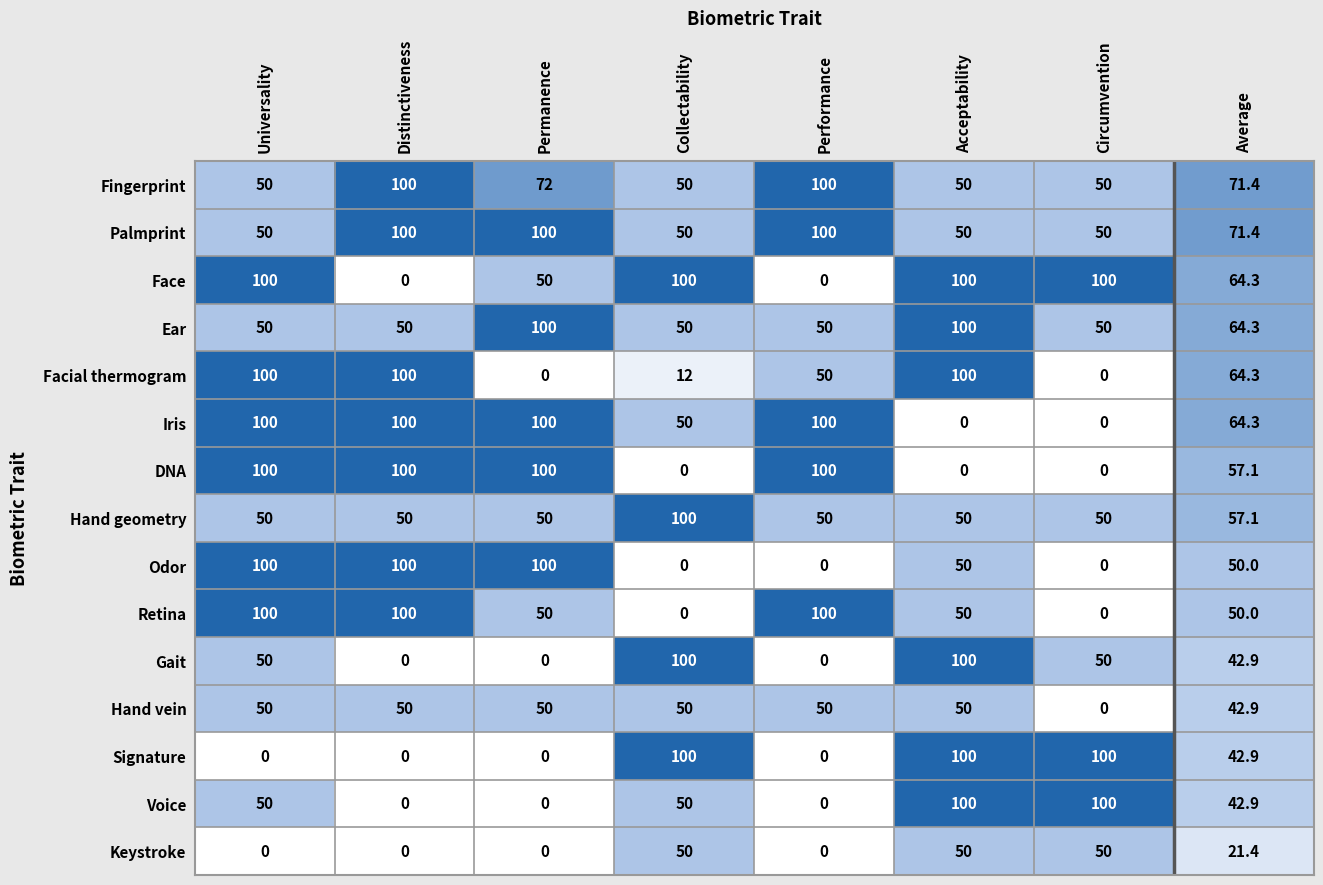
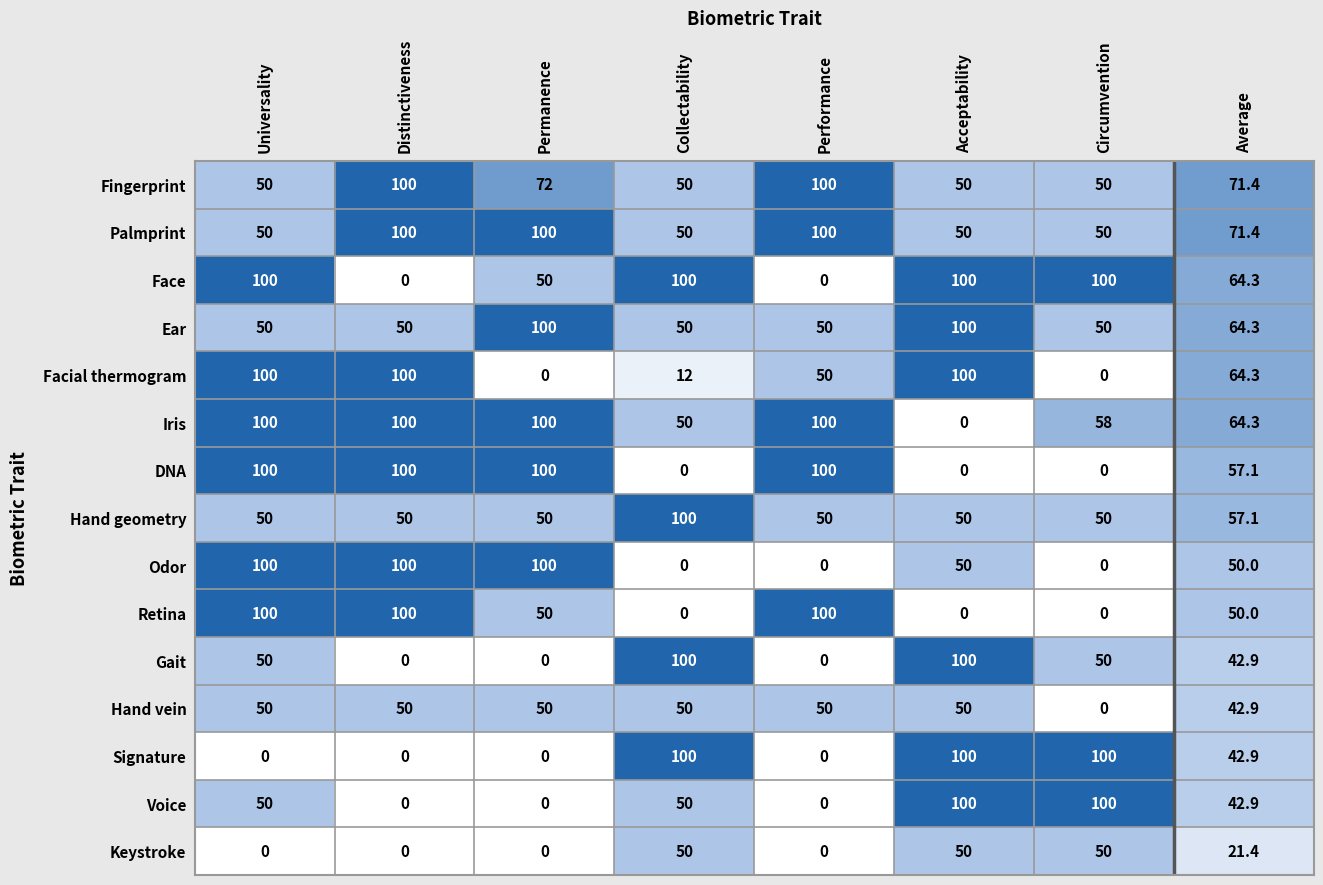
  {
    "Fingerprint": {
      "Universality": 50,
      "Distinctiveness": 100,
      "Permanence": 72,
      "Collectability": 50,
      "Performance": 100,
      "Acceptability": 50,
      "Circumvention": 50,
      "Average": 71.4
    },
    "Palmprint": {
      "Universality": 50,
      "Distinctiveness": 100,
      "Permanence": 100,
      "Collectability": 50,
      "Performance": 100,
      "Acceptability": 50,
      "Circumvention": 50,
      "Average": 71.4
    },
    "Face": {
      "Universality": 100,
      "Distinctiveness": 0,
      "Permanence": 50,
      "Collectability": 100,
      "Performance": 0,
      "Acceptability": 100,
      "Circumvention": 100,
      "Average": 64.3
    },
    "Ear": {
      "Universality": 50,
      "Distinctiveness": 50,
      "Permanence": 100,
      "Collectability": 50,
      "Performance": 50,
      "Acceptability": 100,
      "Circumvention": 50,
      "Average": 64.3
    },
    "Facial thermogram": {
      "Universality": 100,
      "Distinctiveness": 100,
      "Permanence": 0,
      "Collectability": 12,
      "Performance": 50,
      "Acceptability": 100,
      "Circumvention": 0,
      "Average": 64.3
    },
    "Iris": {
      "Universality": 100,
      "Distinctiveness": 100,
      "Permanence": 100,
      "Collectability": 50,
      "Performance": 100,
      "Acceptability": 0,
-     "Circumvention": 0,
+     "Circumvention": 58,
      "Average": 64.3
    },
    "DNA": {
      "Universality": 100,
      "Distinctiveness": 100,
      "Permanence": 100,
      "Collectability": 0,
      "Performance": 100,
      "Acceptability": 0,
      "Circumvention": 0,
      "Average": 57.1
    },
    "Hand geometry": {
      "Universality": 50,
      "Distinctiveness": 50,
      "Permanence": 50,
      "Collectability": 100,
      "Performance": 50,
      "Acceptability": 50,
      "Circumvention": 50,
      "Average": 57.1
    },
    "Odor": {
      "Universality": 100,
      "Distinctiveness": 100,
      "Permanence": 100,
      "Collectability": 0,
      "Performance": 0,
      "Acceptability": 50,
      "Circumvention": 0,
      "Average": 50.0
    },
    "Retina": {
      "Universality": 100,
      "Distinctiveness": 100,
      "Permanence": 50,
      "Collectability": 0,
      "Performance": 100,
-     "Acceptability": 50,
+     "Acceptability": 0,
      "Circumvention": 0,
      "Average": 50.0
    },
    "Gait": {
      "Universality": 50,
      "Distinctiveness": 0,
      "Permanence": 0,
      "Collectability": 100,
      "Performance": 0,
      "Acceptability": 100,
      "Circumvention": 50,
      "Average": 42.9
    },
    "Hand vein": {
      "Universality": 50,
      "Distinctiveness": 50,
      "Permanence": 50,
      "Collectability": 50,
      "Performance": 50,
      "Acceptability": 50,
      "Circumvention": 0,
      "Average": 42.9
    },
    "Signature": {
      "Universality": 0,
      "Distinctiveness": 0,
      "Permanence": 0,
      "Collectability": 100,
      "Performance": 0,
      "Acceptability": 100,
      "Circumvention": 100,
      "Average": 42.9
    },
    "Voice": {
      "Universality": 50,
      "Distinctiveness": 0,
      "Permanence": 0,
      "Collectability": 50,
      "Performance": 0,
      "Acceptability": 100,
      "Circumvention": 100,
      "Average": 42.9
    },
    "Keystroke": {
      "Universality": 0,
      "Distinctiveness": 0,
      "Permanence": 0,
      "Collectability": 50,
      "Performance": 0,
      "Acceptability": 50,
      "Circumvention": 50,
      "Average": 21.4
    }
  }
